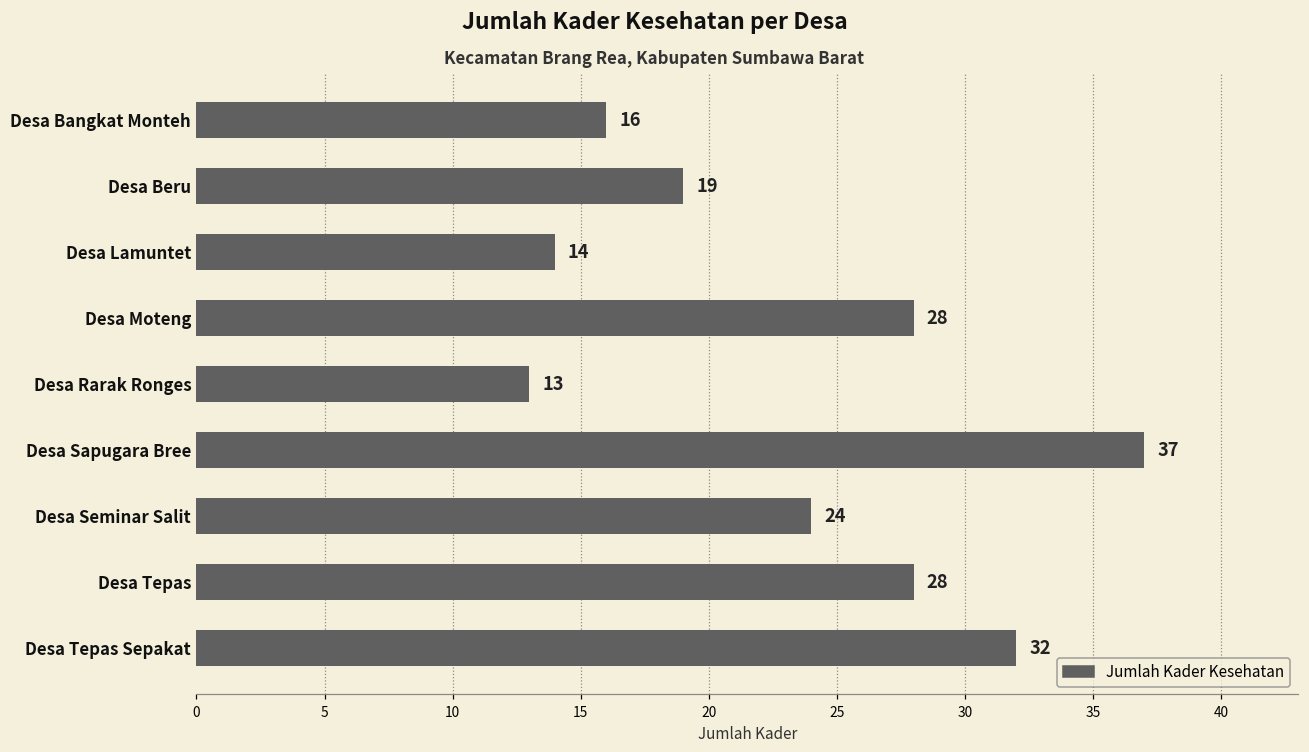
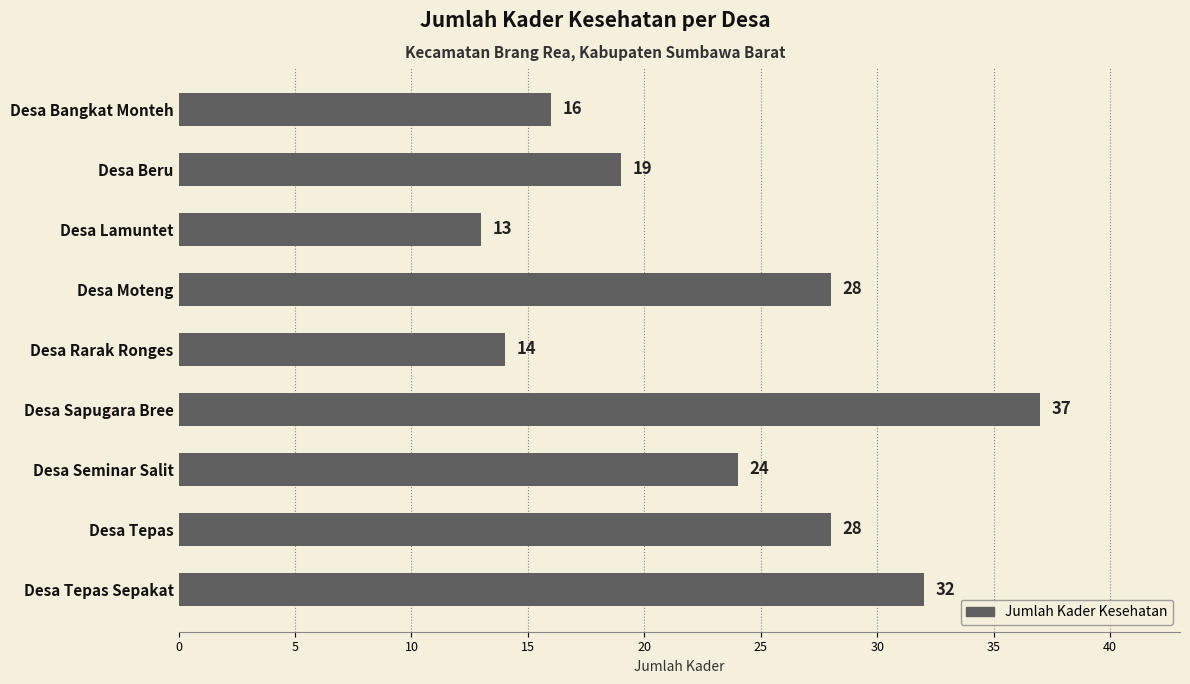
  {
    "Desa Bangkat Monteh": 16,
    "Desa Beru": 19,
-   "Desa Lamuntet": 14,
+   "Desa Lamuntet": 13,
    "Desa Moteng": 28,
-   "Desa Rarak Ronges": 13,
+   "Desa Rarak Ronges": 14,
    "Desa Sapugara Bree": 37,
    "Desa Seminar Salit": 24,
    "Desa Tepas": 28,
    "Desa Tepas Sepakat": 32
  }
